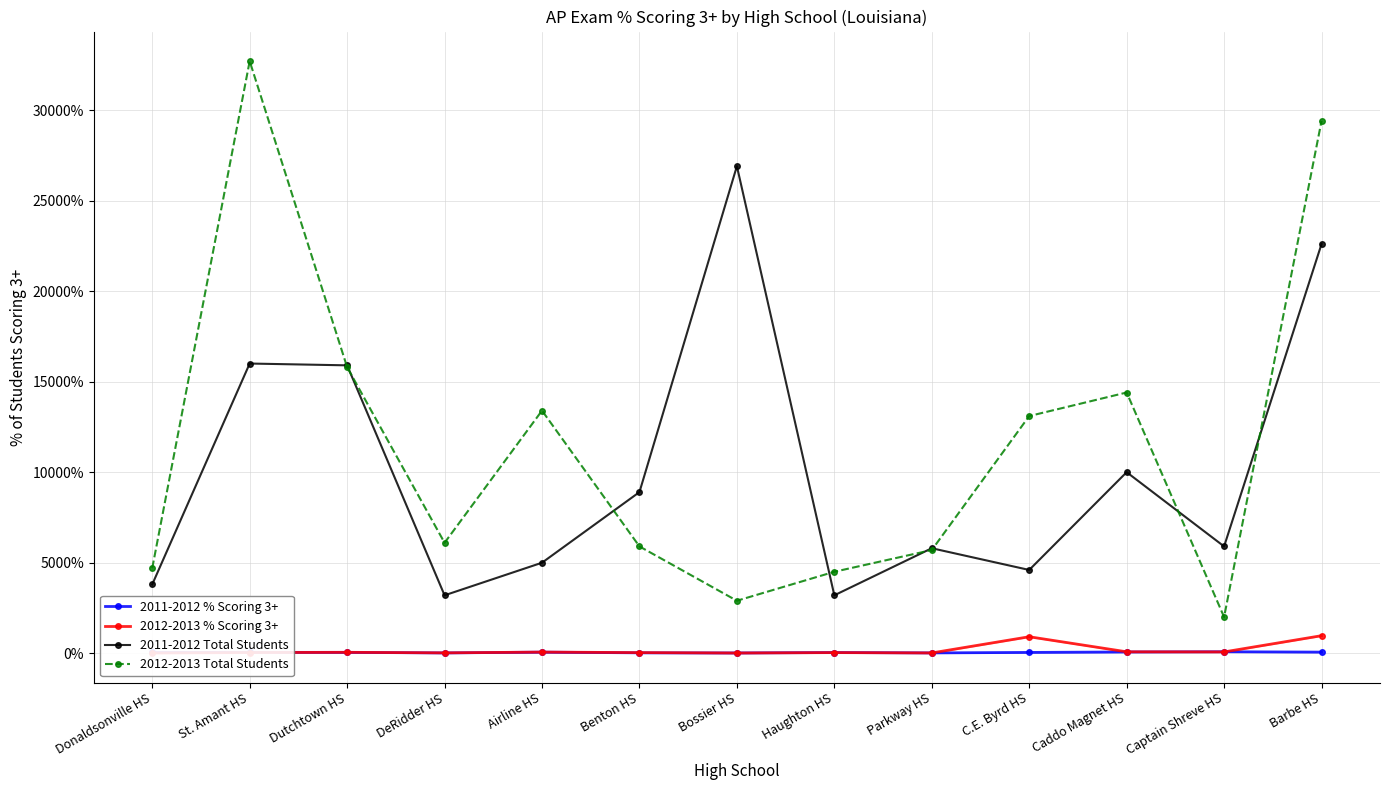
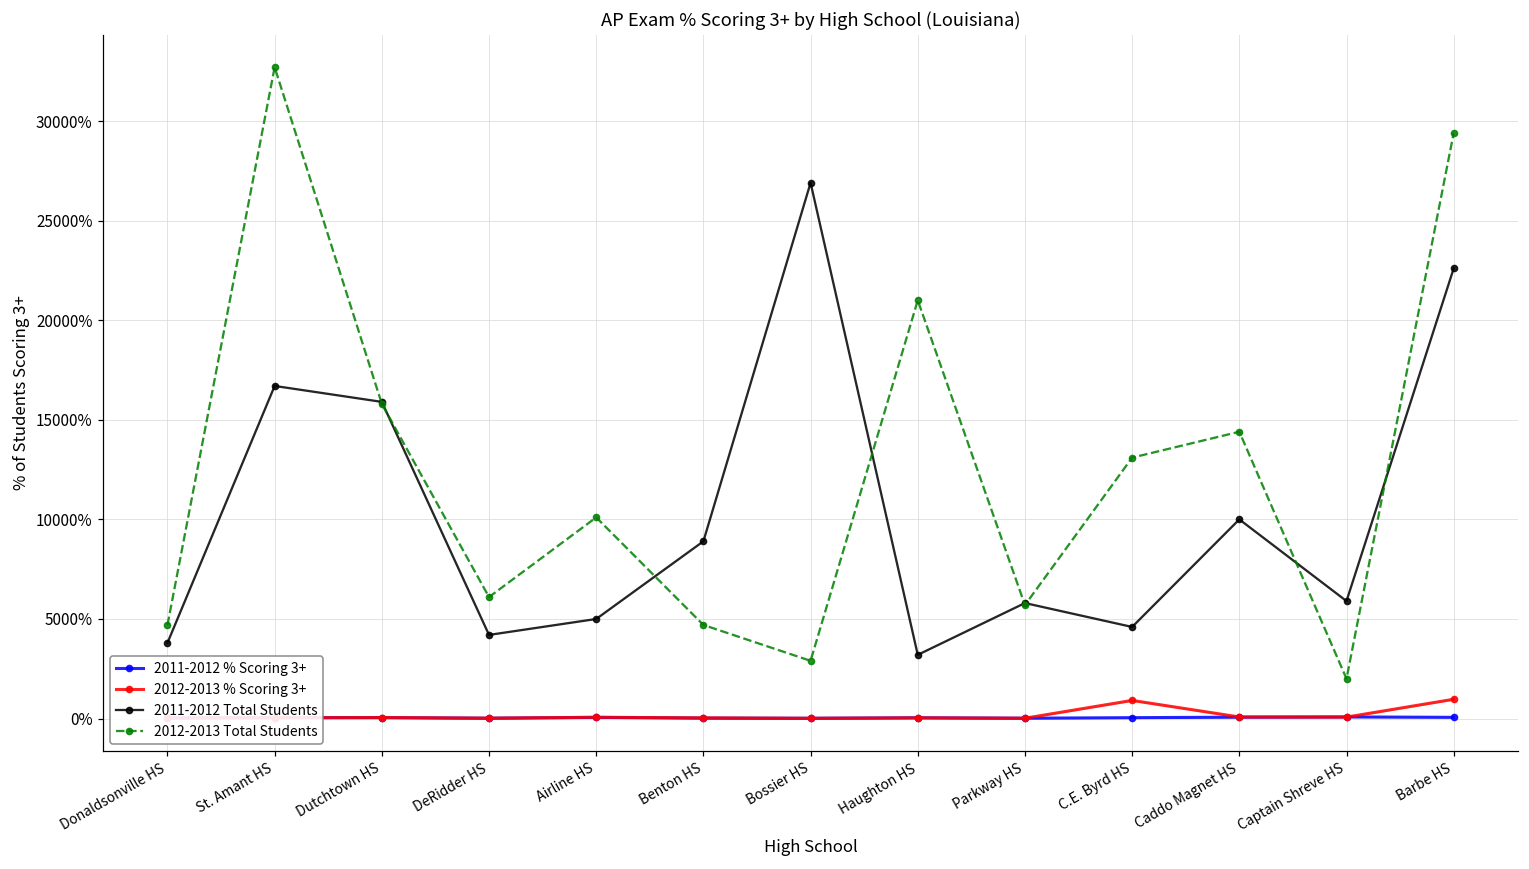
  {
    "2011-2012 % Scoring 3+": {
      "C.E. Byrd HS": "0%",
      "Barbe HS": "100%"
    },
    "2012-2013 % Scoring 3+": {
      "C.E. Byrd HS": "900%",
      "Barbe HS": "1000%"
    },
    "2011-2012 Total Students": {
      "Donaldsonville HS": "3800%",
-     "St. Amant HS": "16000%",
-     "DeRidder HS": "3200%",
+     "St. Amant HS": "16700%",
+     "DeRidder HS": "4200%",
      "Airline HS": "5000%",
      "Benton HS": "8900%",
      "Bossier HS": "26900%",
      "Haughton HS": "3200%",
      "C.E. Byrd HS": "4600%",
      "Caddo Magnet HS": "10000%",
      "Captain Shreve HS": "5900%",
      "Barbe HS": "22600%"
    },
    "2012-2013 Total Students": {
      "Donaldsonville HS": "4700%",
      "St. Amant HS": "32700%",
      "DeRidder HS": "6100%",
-     "Airline HS": "13400%",
-     "Benton HS": "5900%",
+     "Airline HS": "10100%",
+     "Benton HS": "4700%",
      "Bossier HS": "2900%",
-     "Haughton HS": "4500%",
+     "Haughton HS": "21000%",
      "C.E. Byrd HS": "13100%",
      "Caddo Magnet HS": "14400%",
      "Captain Shreve HS": "2000%",
      "Barbe HS": "29400%"
    }
  }
